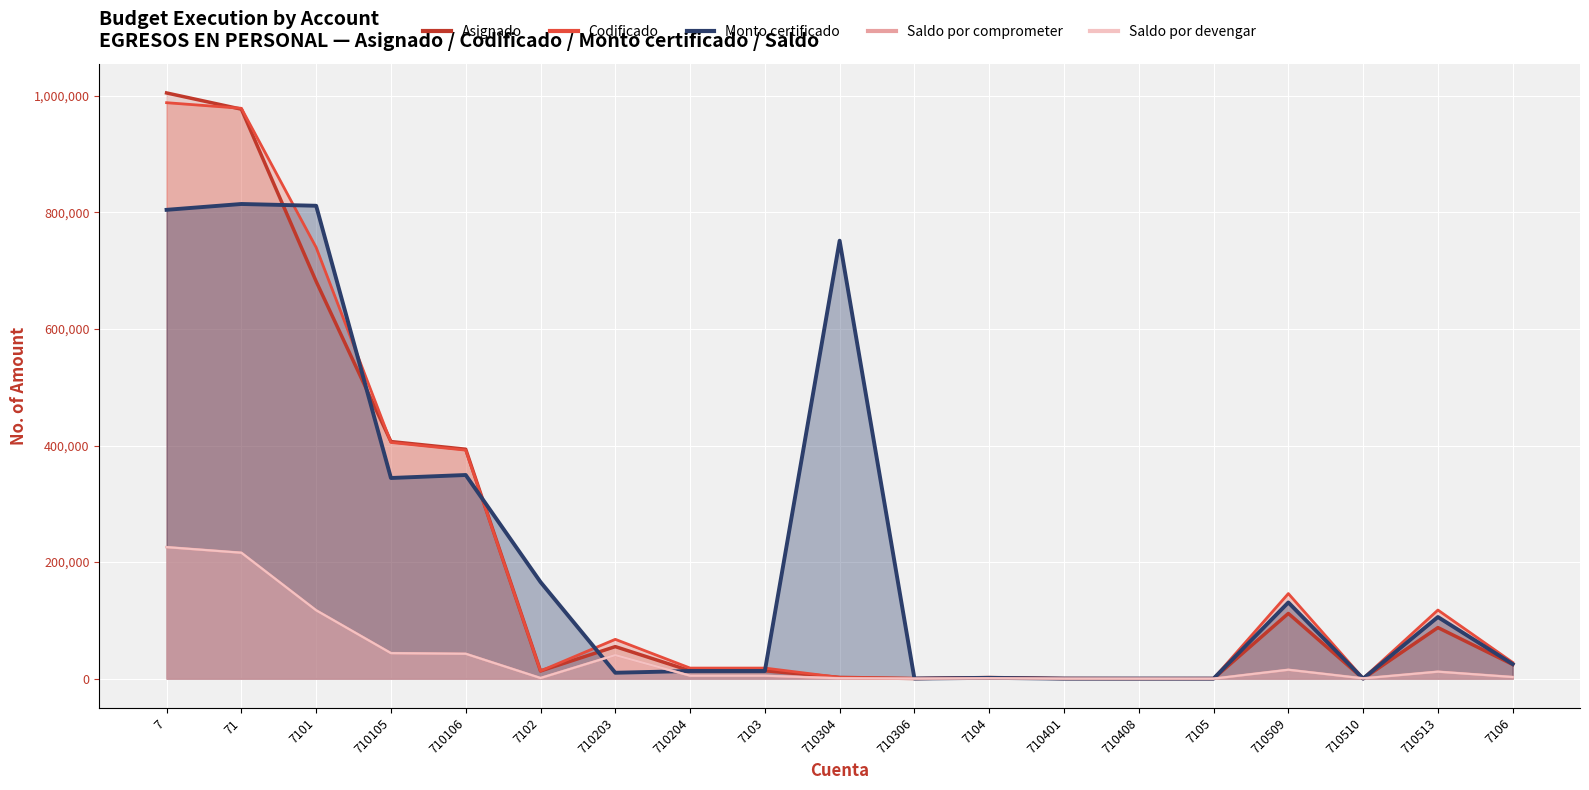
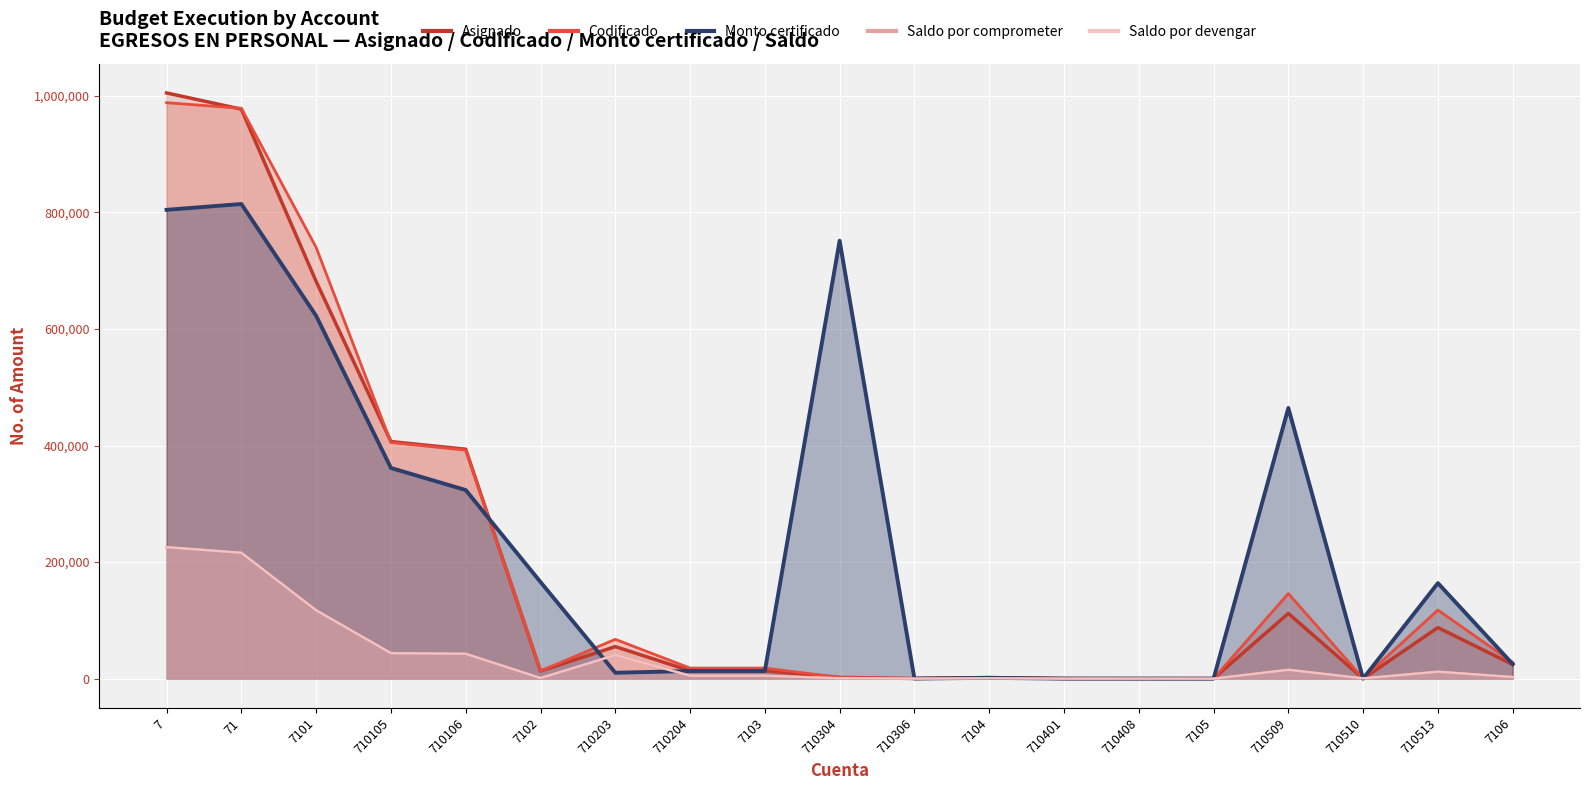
  {
    "Monto certificado": {
      "7": "800,000",
      "71": "810,000",
-     "7101": "810,000",
-     "710105": "340,000",
-     "710106": "350,000",
+     "7101": "620,000",
+     "710105": "360,000",
+     "710106": "320,000",
      "7102": "170,000",
      "710203": "10,000",
      "710304": "750,000",
-     "710509": "130,000",
-     "710513": "110,000"
+     "710509": "460,000",
+     "710513": "160,000"
    }
  }
